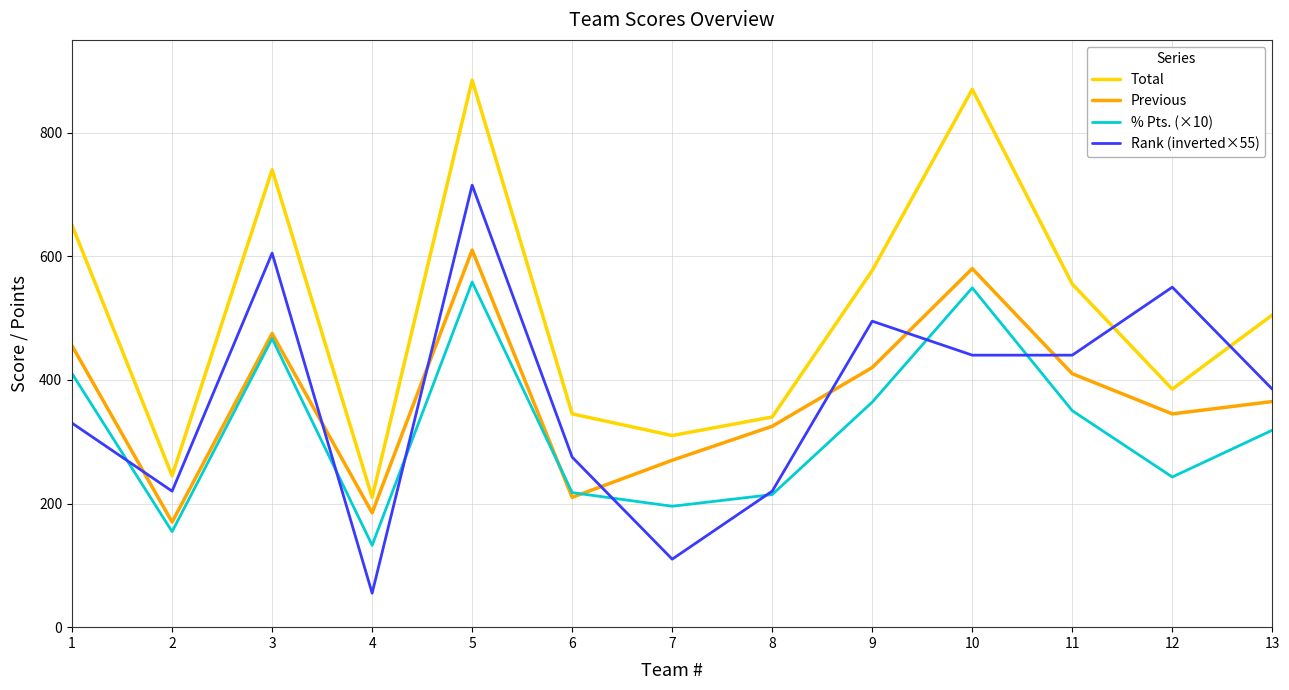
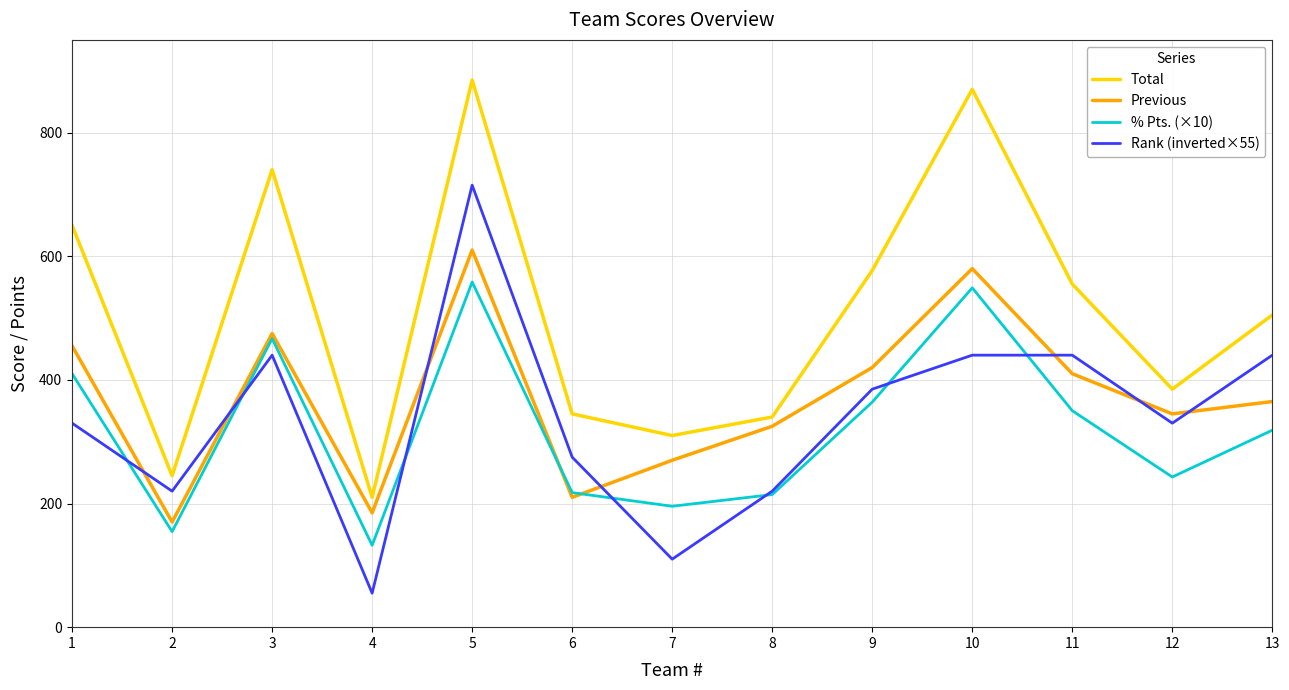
  {
    "% Pts. (×10)": {
      "1": 410,
      "2": 150,
      "3": 470,
      "4": 130,
      "5": 560,
      "6": 220,
      "7": 200,
      "8": 210,
      "9": 360,
      "10": 550,
      "11": 350,
      "12": 240,
      "13": 320
    },
    "Rank (inverted×55)": {
      "1": 330,
      "2": 220,
-     "3": 610,
+     "3": 440,
      "4": 60,
      "5": 720,
      "6": 280,
      "7": 110,
      "8": 220,
-     "9": 500,
+     "9": 390,
      "10": 440,
      "11": 440,
-     "12": 550,
-     "13": 390
+     "12": 330,
+     "13": 440
    }
  }
